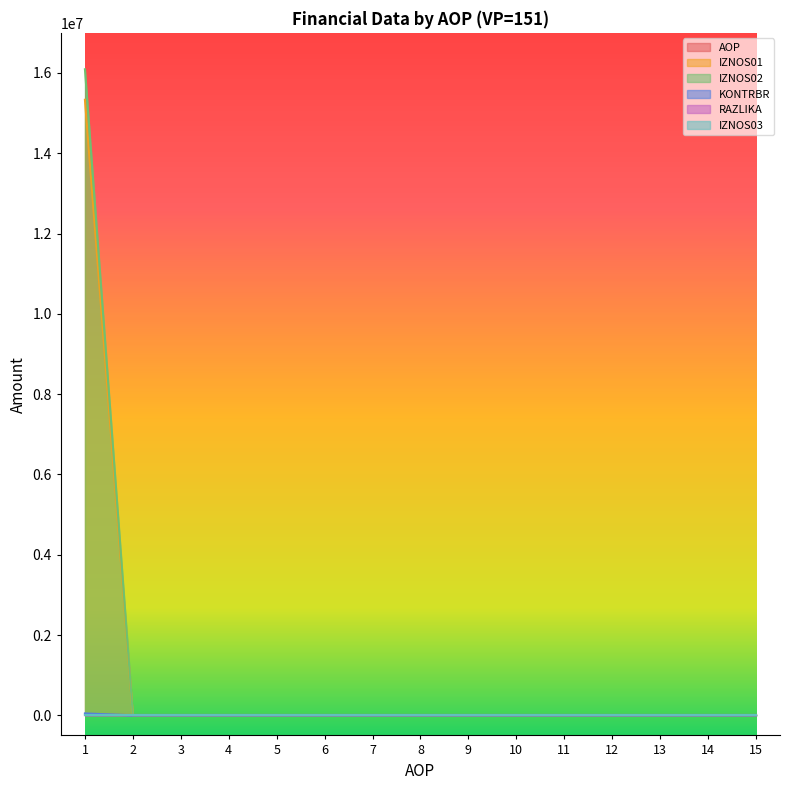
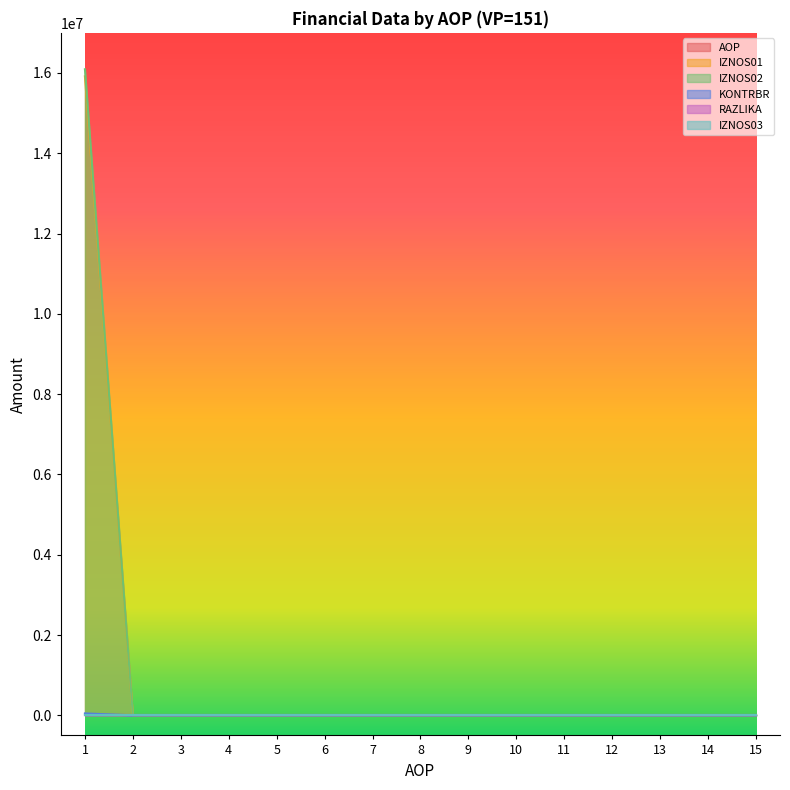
  {
    "IZNOS01": {
-     "1": 15300000
+     "1": 15900000
    },
    "IZNOS02": {
      "1": 16100000
    }
  }
